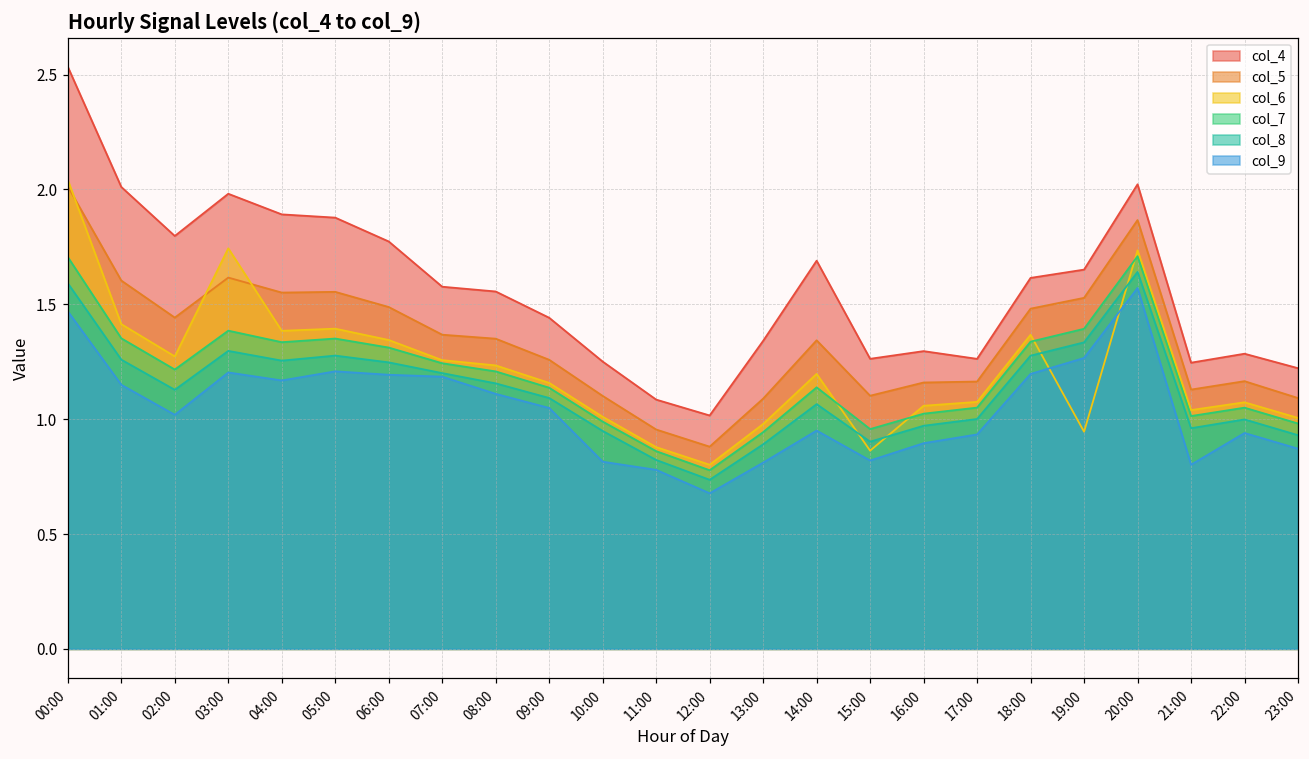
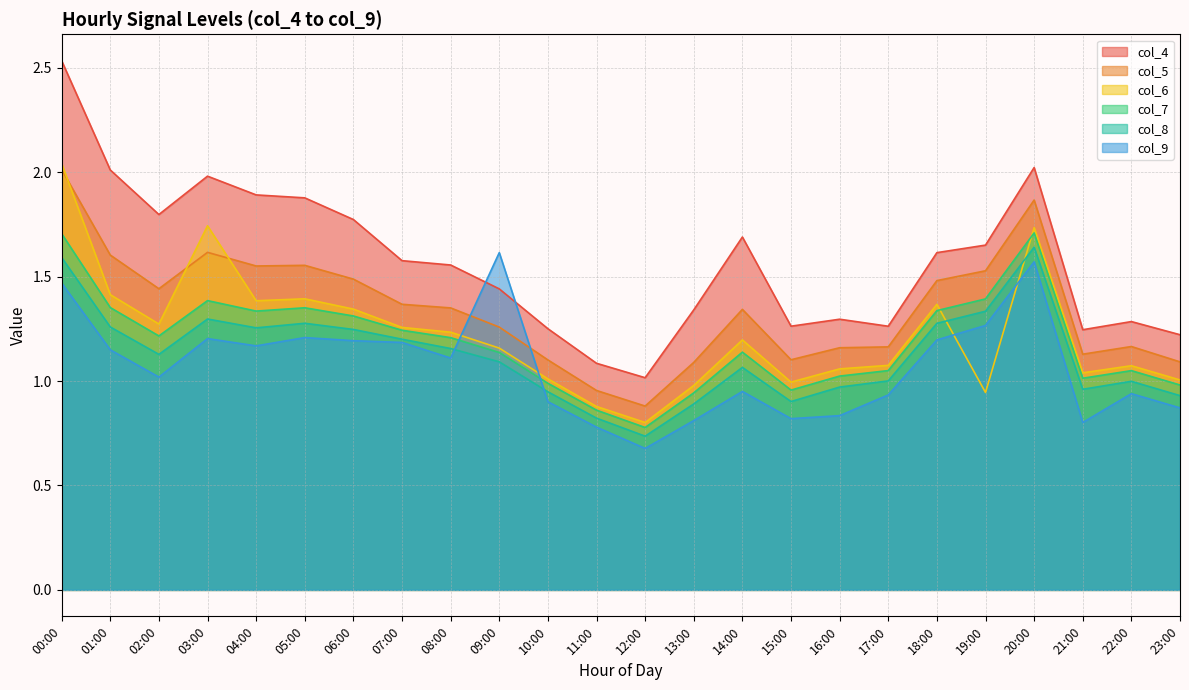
  {
    "col_6": {
      "00:00": 2.04,
      "01:00": 1.41,
      "02:00": 1.27,
      "03:00": 1.74,
      "04:00": 1.38,
      "05:00": 1.39,
      "06:00": 1.34,
      "07:00": 1.26,
      "08:00": 1.23,
      "09:00": 1.16,
      "10:00": 1.01,
      "11:00": 0.88,
      "12:00": 0.80,
      "13:00": 0.98,
      "14:00": 1.20,
-     "15:00": 0.86,
+     "15:00": 1.00,
      "16:00": 1.06,
      "17:00": 1.08,
      "18:00": 1.37,
      "19:00": 0.95,
      "20:00": 1.74,
      "21:00": 1.04,
      "22:00": 1.07,
      "23:00": 1.01
    },
    "col_9": {
      "00:00": 1.47,
      "01:00": 1.15,
      "02:00": 1.02,
      "03:00": 1.20,
      "04:00": 1.17,
      "05:00": 1.21,
      "06:00": 1.19,
      "07:00": 1.19,
      "08:00": 1.11,
-     "09:00": 1.05,
-     "10:00": 0.81,
+     "09:00": 1.62,
+     "10:00": 0.90,
      "11:00": 0.78,
      "12:00": 0.68,
      "13:00": 0.81,
      "14:00": 0.95,
      "15:00": 0.82,
-     "16:00": 0.90,
+     "16:00": 0.83,
      "17:00": 0.93,
      "18:00": 1.20,
      "19:00": 1.27,
      "20:00": 1.57,
      "21:00": 0.80,
      "22:00": 0.94,
      "23:00": 0.87
    }
  }
